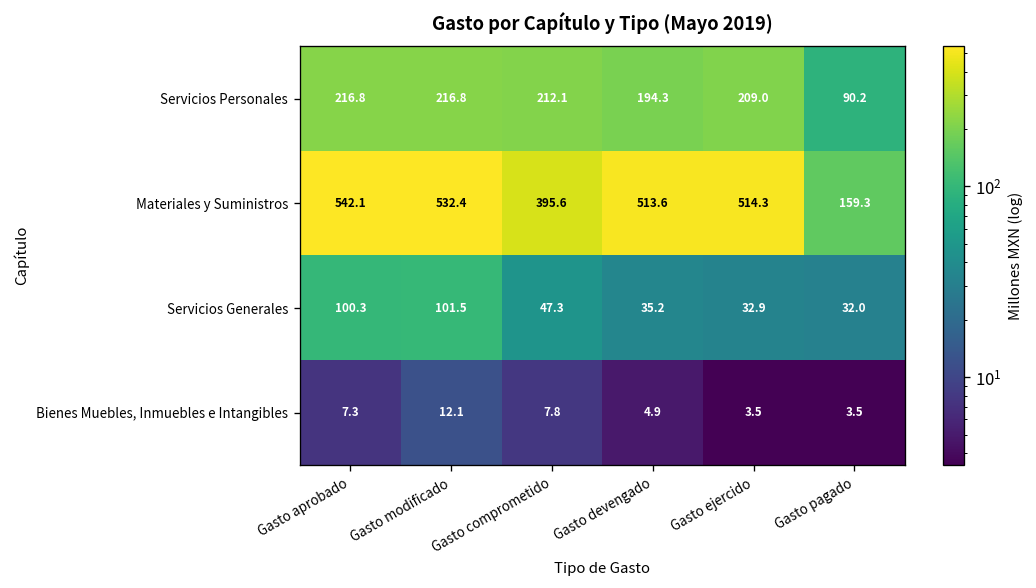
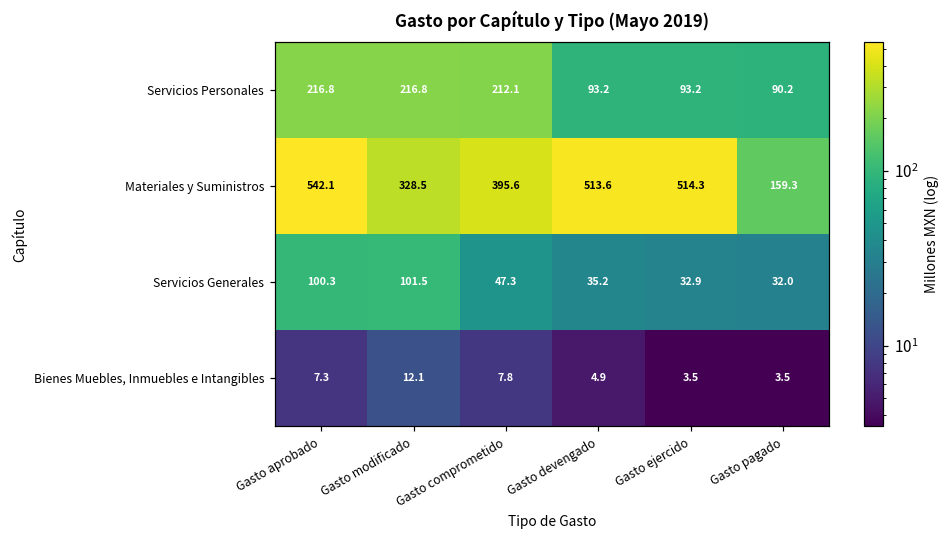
  {
    "Servicios Personales": {
      "Gasto aprobado": 216.8,
      "Gasto modificado": 216.8,
      "Gasto comprometido": 212.1,
-     "Gasto devengado": 194.3,
-     "Gasto ejercido": 209.0,
+     "Gasto devengado": 93.2,
+     "Gasto ejercido": 93.2,
      "Gasto pagado": 90.2
    },
    "Materiales y Suministros": {
      "Gasto aprobado": 542.1,
-     "Gasto modificado": 532.4,
+     "Gasto modificado": 328.5,
      "Gasto comprometido": 395.6,
      "Gasto devengado": 513.6,
      "Gasto ejercido": 514.3,
      "Gasto pagado": 159.3
    },
    "Servicios Generales": {
      "Gasto aprobado": 100.3,
      "Gasto modificado": 101.5,
      "Gasto comprometido": 47.3,
      "Gasto devengado": 35.2,
      "Gasto ejercido": 32.9,
      "Gasto pagado": 32.0
    },
    "Bienes Muebles, Inmuebles e Intangibles": {
      "Gasto aprobado": 7.3,
      "Gasto modificado": 12.1,
      "Gasto comprometido": 7.8,
      "Gasto devengado": 4.9,
      "Gasto ejercido": 3.5,
      "Gasto pagado": 3.5
    }
  }
